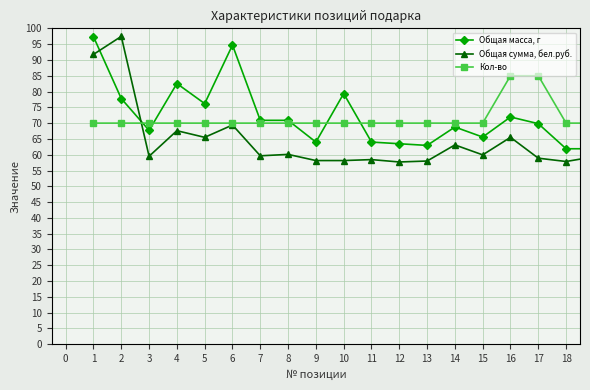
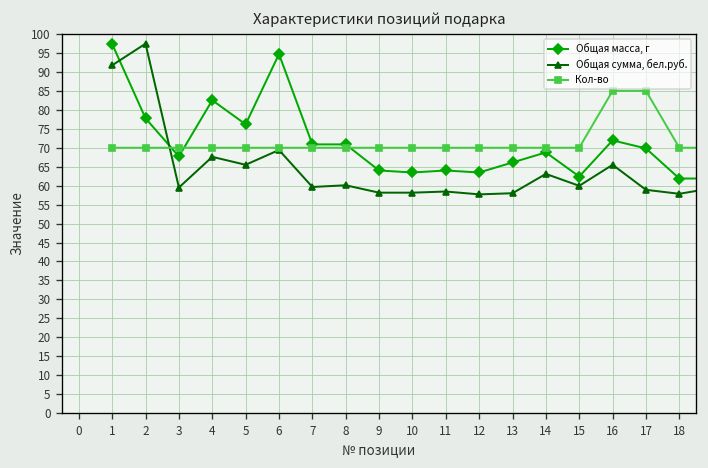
  {
    "Общая масса, г": {
      "1": 97,
      "2": 78,
      "3": 68,
      "4": 83,
      "5": 76,
      "6": 95,
      "7": 71,
      "8": 71,
      "9": 64,
-     "10": 79,
+     "10": 63,
      "11": 64,
      "12": 63,
-     "13": 63,
+     "13": 66,
      "14": 69,
-     "15": 66,
+     "15": 62,
      "16": 72,
      "17": 70,
      "18": 62
    },
    "Общая сумма, бел.руб.": {
      "1": 92,
      "2": 97,
      "3": 60,
      "4": 68,
      "5": 66,
      "7": 60,
      "8": 60,
      "9": 58,
      "10": 58,
      "11": 58,
      "12": 58,
      "13": 58,
      "14": 63,
      "15": 60,
      "16": 66,
      "17": 59,
      "18": 58
    },
    "Кол-во": {
      "1": 70,
      "2": 70,
      "3": 70,
      "4": 70,
      "5": 70,
      "7": 70,
      "8": 70,
      "9": 70,
      "10": 70,
      "11": 70,
      "12": 70,
      "13": 70,
      "14": 70,
      "15": 70,
      "16": 85,
      "17": 85,
      "18": 70
    }
  }
